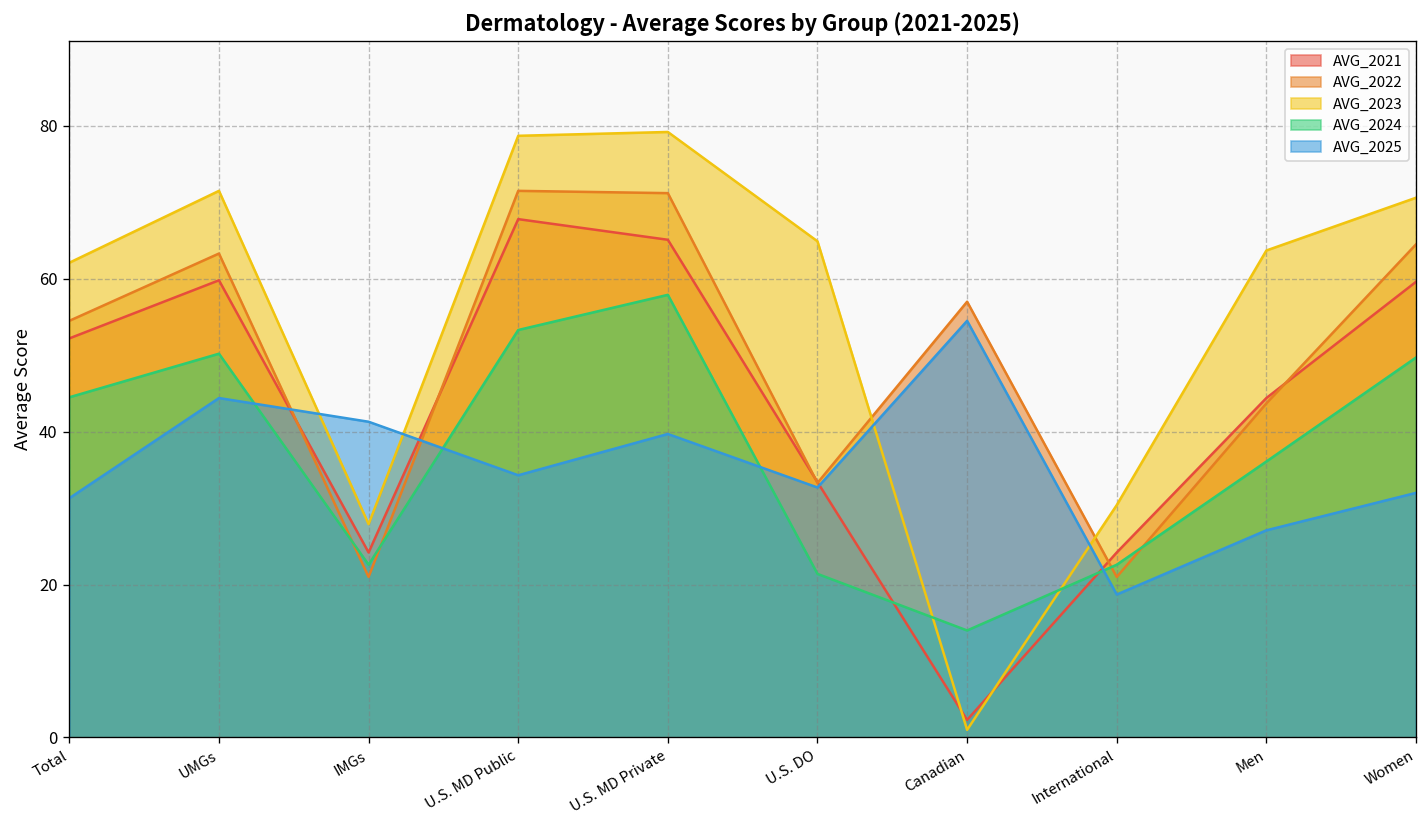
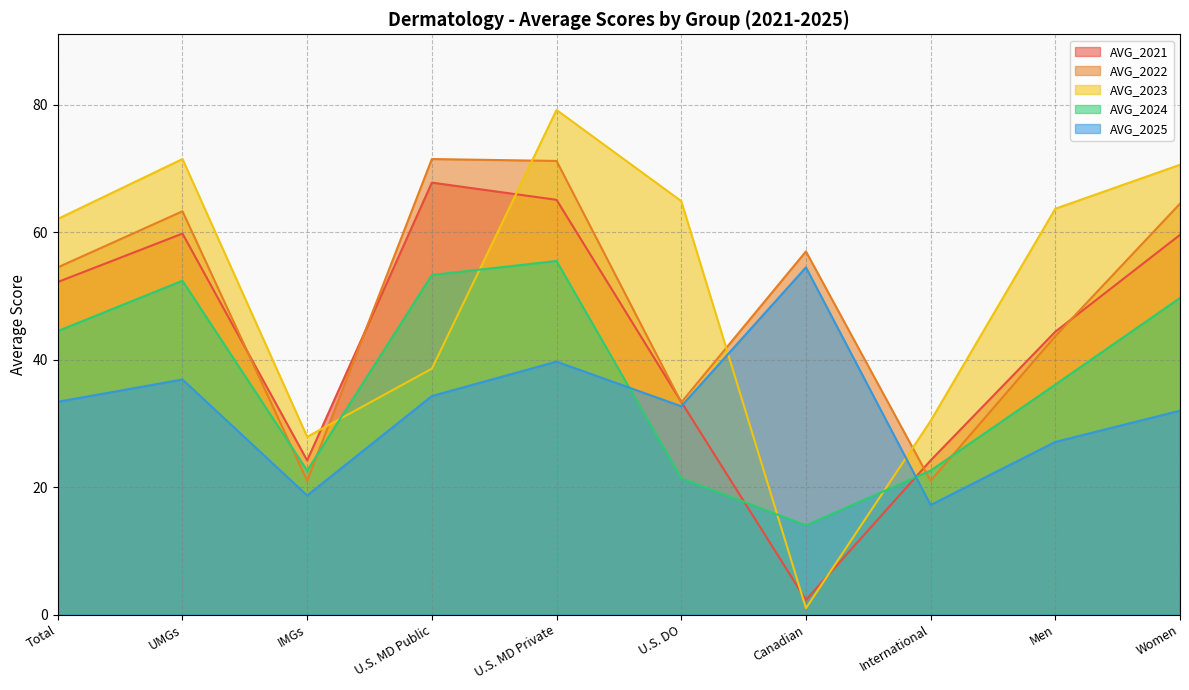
  {
    "AVG_2023": {
      "Total": 62,
      "UMGs": 72,
      "IMGs": 28,
-     "U.S. MD Public": 79,
+     "U.S. MD Public": 39,
      "U.S. MD Private": 79,
      "U.S. DO": 65,
      "Canadian": 1,
      "International": 30,
      "Men": 64,
      "Women": 71
    },
    "AVG_2024": {
      "Total": 45,
-     "UMGs": 50,
+     "UMGs": 52,
      "IMGs": 23,
      "U.S. MD Public": 53,
-     "U.S. MD Private": 58,
+     "U.S. MD Private": 56,
      "U.S. DO": 21,
      "Canadian": 14,
      "International": 23,
      "Men": 36,
      "Women": 50
    },
    "AVG_2025": {
-     "Total": 31,
-     "UMGs": 44,
-     "IMGs": 41,
+     "Total": 33,
+     "UMGs": 37,
+     "IMGs": 19,
      "U.S. MD Public": 34,
      "U.S. MD Private": 40,
      "U.S. DO": 33,
      "Canadian": 55,
-     "International": 19,
+     "International": 17,
      "Men": 27,
      "Women": 32
    }
  }
